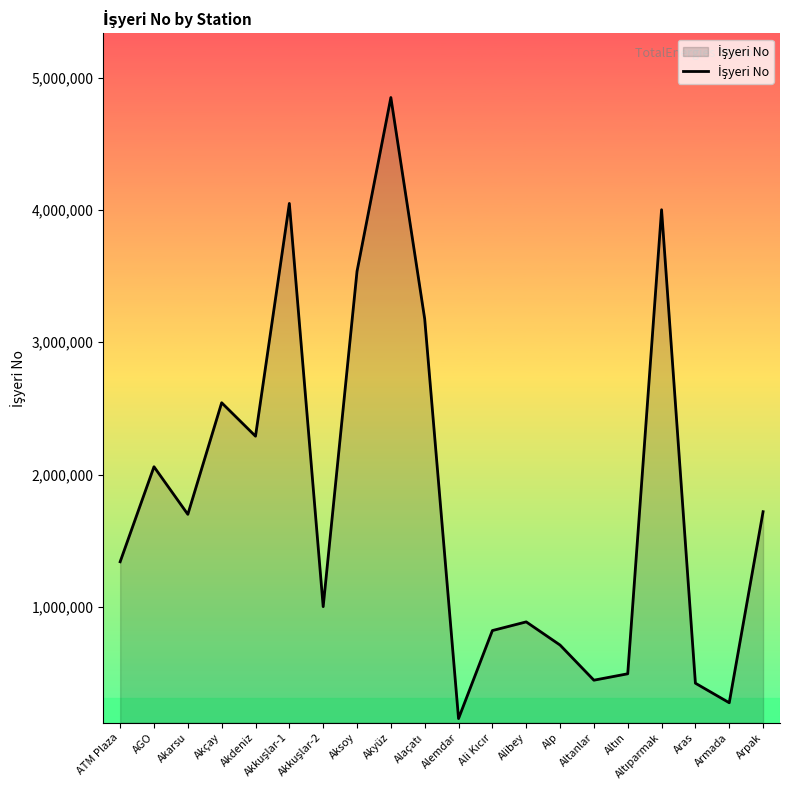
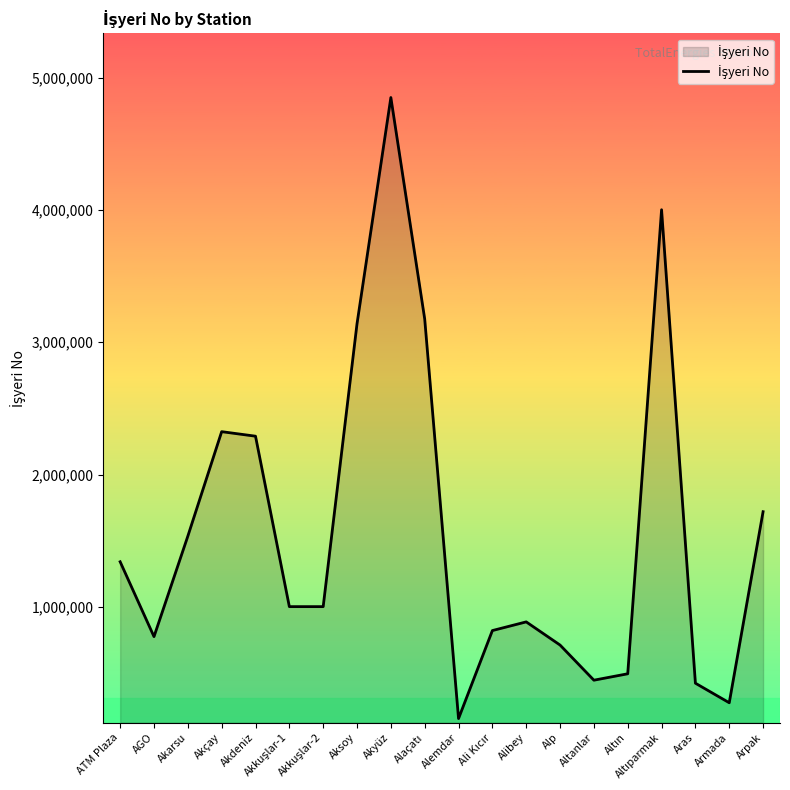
  {
    "ATM Plaza": "1,340,000",
-   "AGO": "2,060,000",
-   "Akarsu": "1,700,000",
-   "Akçay": "2,540,000",
+   "AGO": "780,000",
+   "Akarsu": "1,540,000",
+   "Akçay": "2,320,000",
    "Akdeniz": "2,290,000",
-   "Akkuşlar-1": "4,050,000",
+   "Akkuşlar-1": "1,000,000",
    "Akkuşlar-2": "1,000,000",
-   "Aksoy": "3,540,000",
+   "Aksoy": "3,140,000",
    "Akyüz": "4,850,000",
    "Alaçatı": "3,180,000",
    "Ali Kıcır": "820,000",
    "Alibey": "890,000",
    "Alp": "710,000",
    "Altanlar": "450,000",
    "Altın": "500,000",
    "Altıparmak": "4,000,000",
    "Aras": "420,000",
    "Arpak": "1,720,000"
  }
